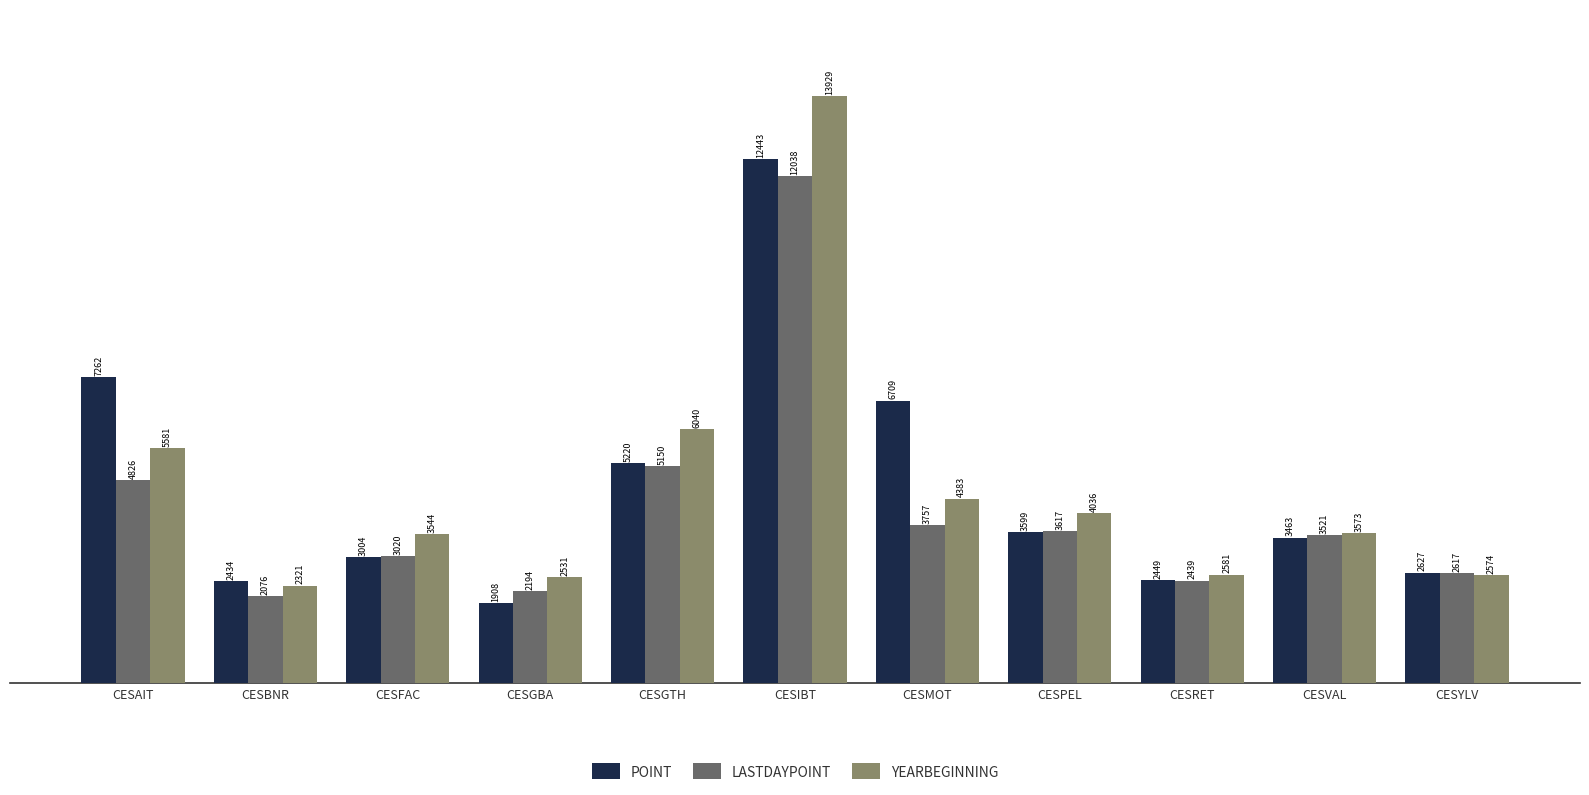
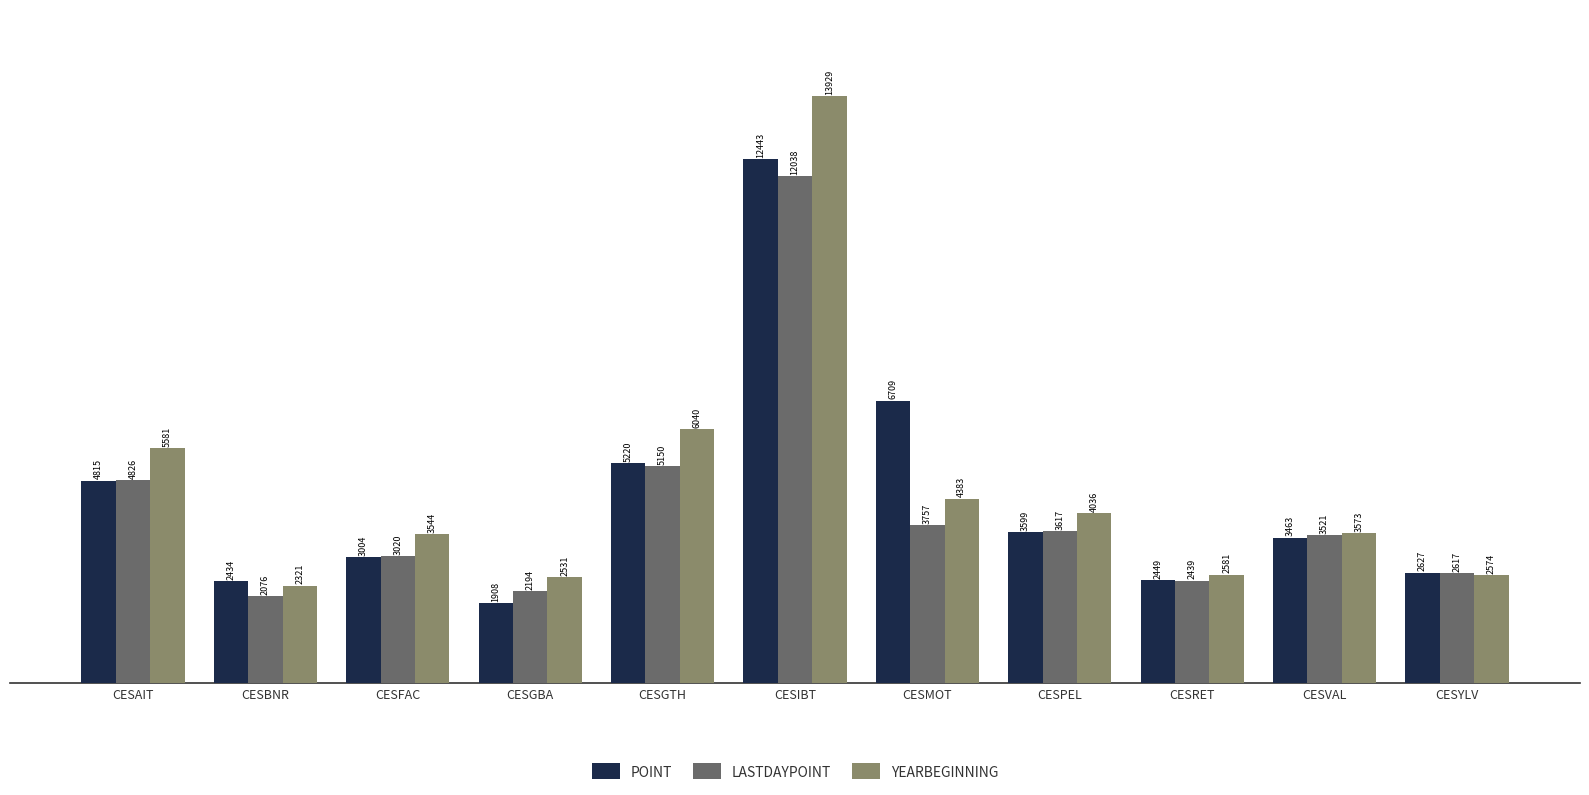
  {
    "POINT": {
-     "CESAIT": 7262,
+     "CESAIT": 4815,
      "CESBNR": 2434,
      "CESFAC": 3004,
      "CESGBA": 1908,
      "CESGTH": 5220,
      "CESIBT": 12443,
      "CESMOT": 6709,
      "CESPEL": 3599,
      "CESRET": 2449,
      "CESVAL": 3463,
      "CESYLV": 2627
    }
  }
